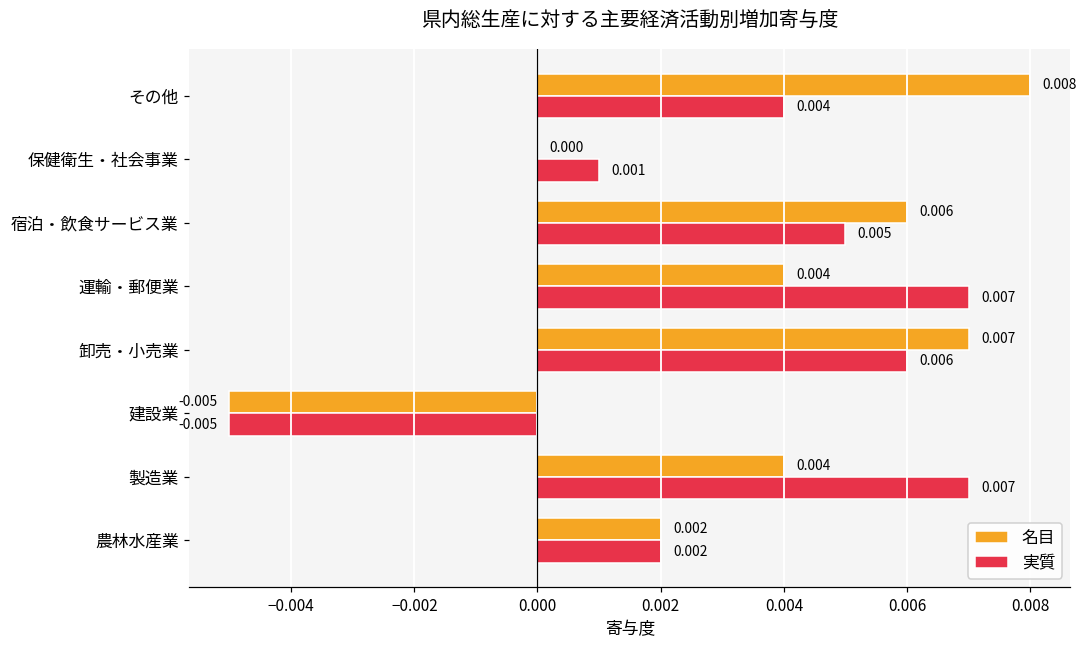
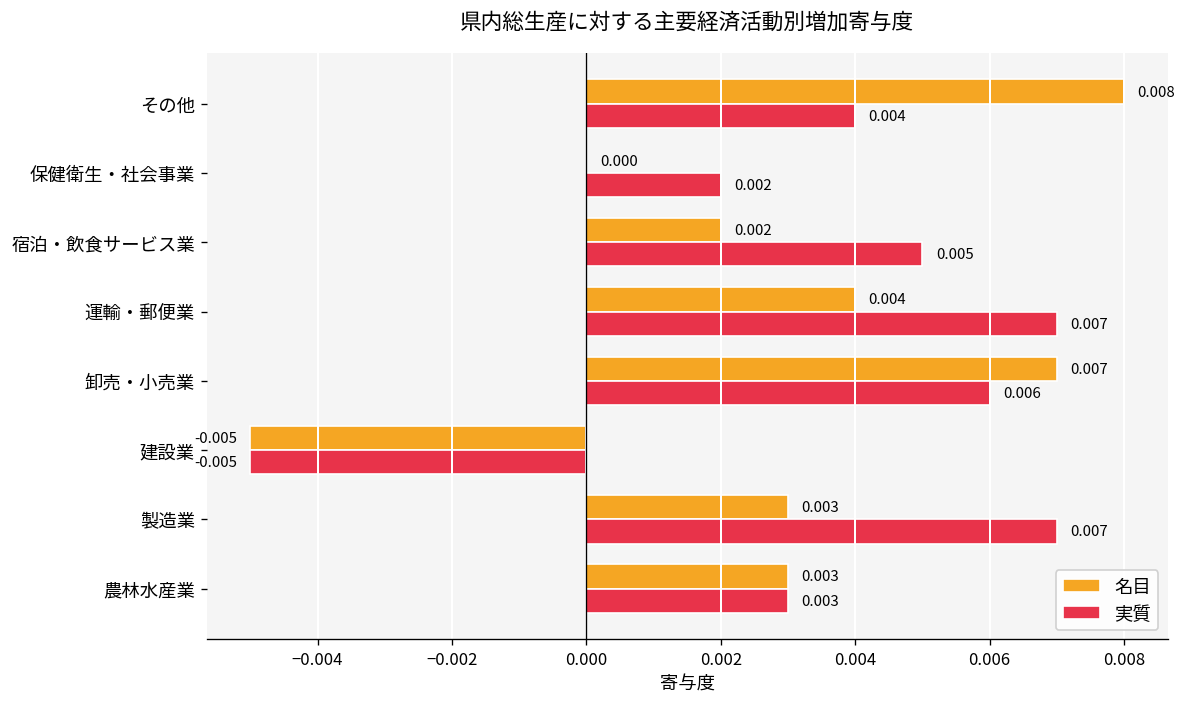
  {
    "名目": {
      "その他": 0.008,
      "保健衛生・社会事業": 0.000,
-     "宿泊・飲食サービス業": 0.006,
+     "宿泊・飲食サービス業": 0.002,
      "運輸・郵便業": 0.004,
      "卸売・小売業": 0.007,
      "建設業": -0.005,
-     "製造業": 0.004,
-     "農林水産業": 0.002
+     "製造業": 0.003,
+     "農林水産業": 0.003
    },
    "実質": {
      "その他": 0.004,
-     "保健衛生・社会事業": 0.001,
+     "保健衛生・社会事業": 0.002,
      "宿泊・飲食サービス業": 0.005,
      "運輸・郵便業": 0.007,
      "卸売・小売業": 0.006,
      "建設業": -0.005,
      "製造業": 0.007,
-     "農林水産業": 0.002
+     "農林水産業": 0.003
    }
  }
